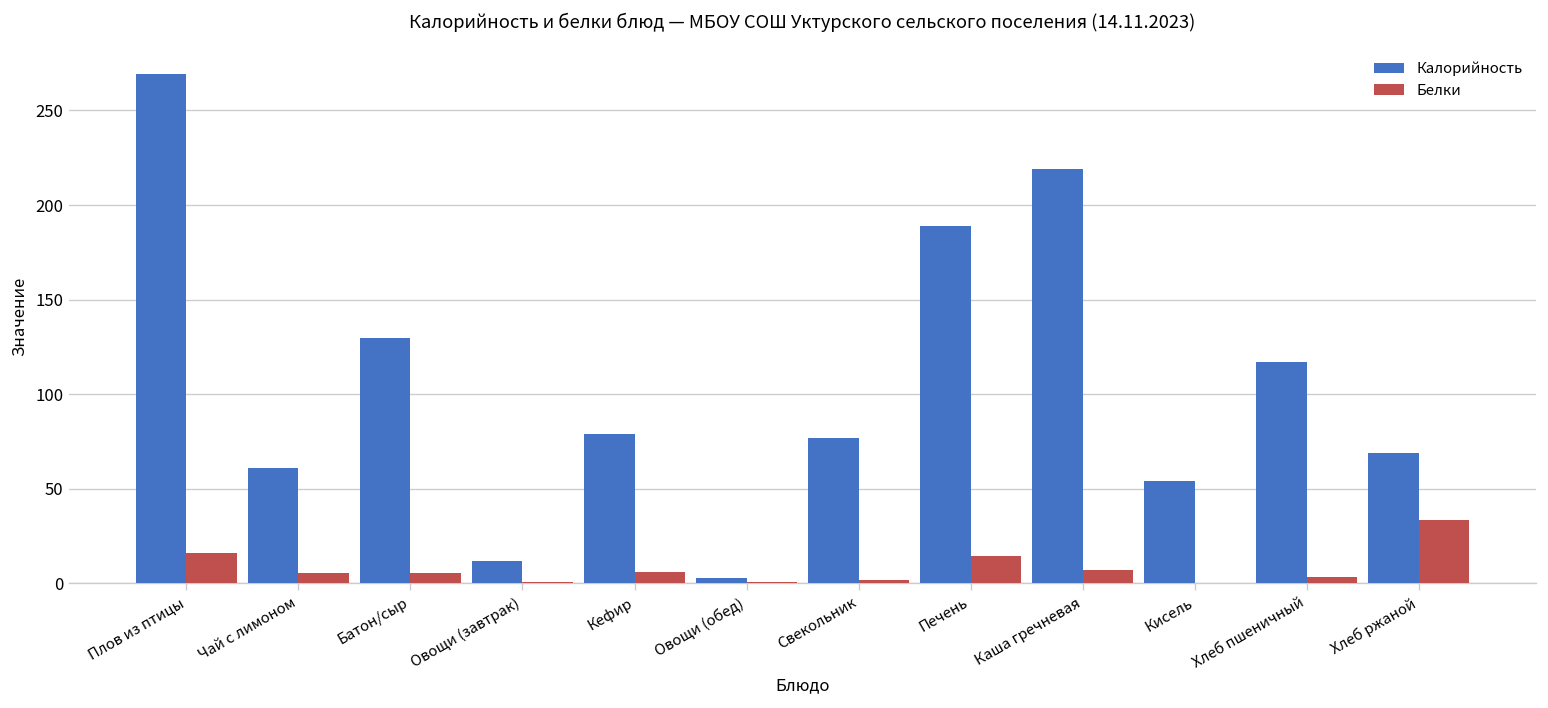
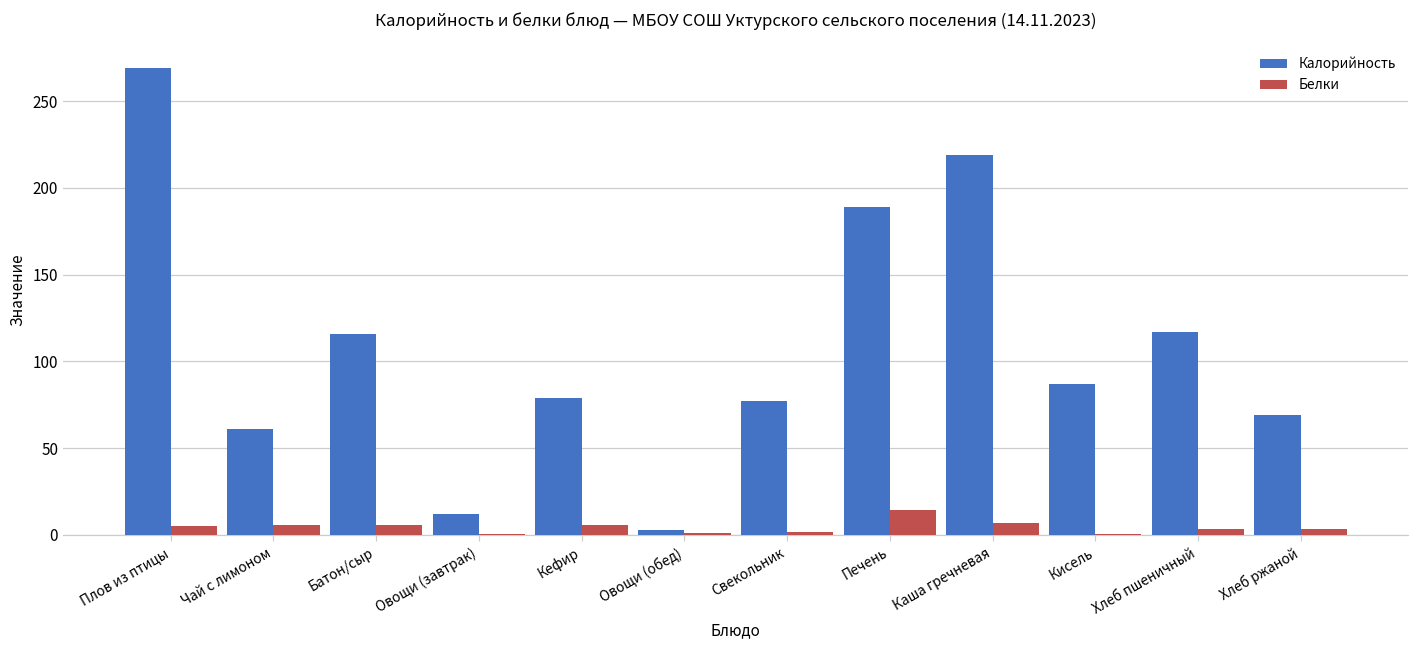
  {
    "Калорийность": {
      "Плов из птицы": 269,
      "Чай с лимоном": 61,
-     "Батон/сыр": 130,
+     "Батон/сыр": 116,
      "Овощи (завтрак)": 12,
      "Кефир": 79,
      "Овощи (обед)": 3,
      "Свекольник": 77,
      "Печень": 189,
      "Каша гречневая": 219,
-     "Кисель": 54,
+     "Кисель": 87,
      "Хлеб пшеничный": 117,
      "Хлеб ржаной": 69
    },
    "Белки": {
-     "Плов из птицы": 16,
+     "Плов из птицы": 5,
      "Чай с лимоном": 6,
      "Батон/сыр": 6,
      "Кефир": 6,
      "Свекольник": 2,
      "Печень": 15,
      "Каша гречневая": 7,
      "Хлеб пшеничный": 3,
-     "Хлеб ржаной": 34
+     "Хлеб ржаной": 3
    }
  }
